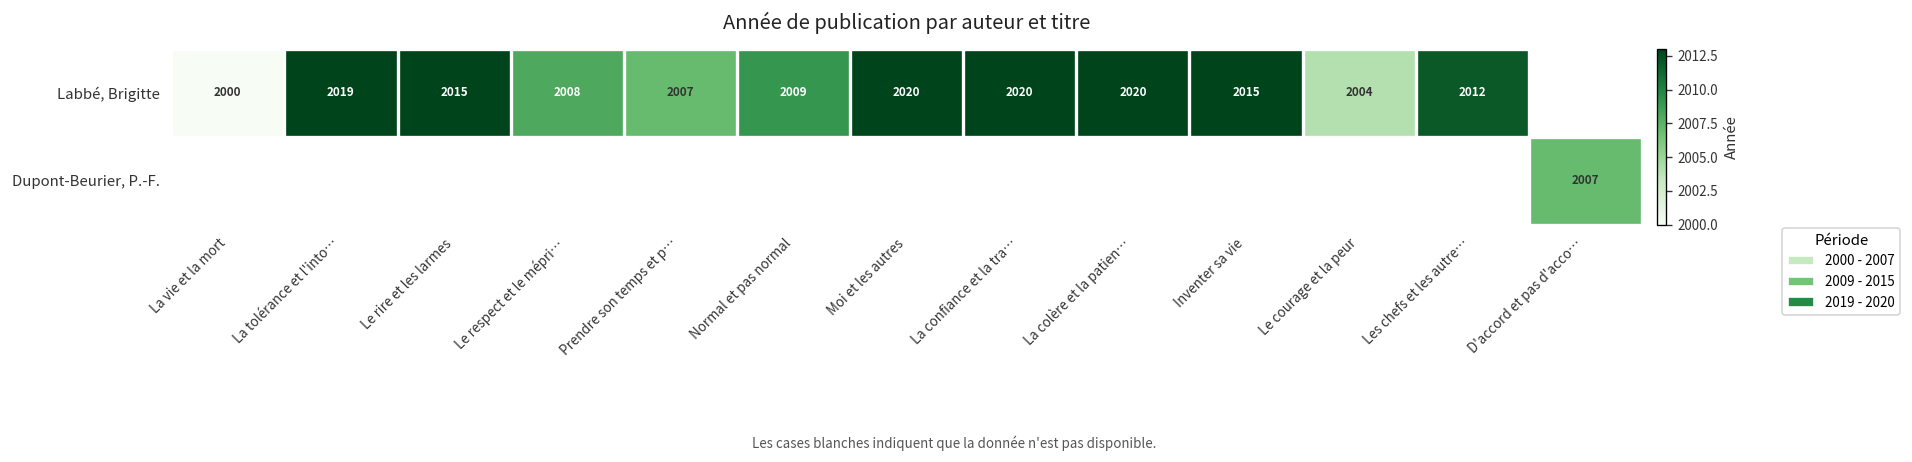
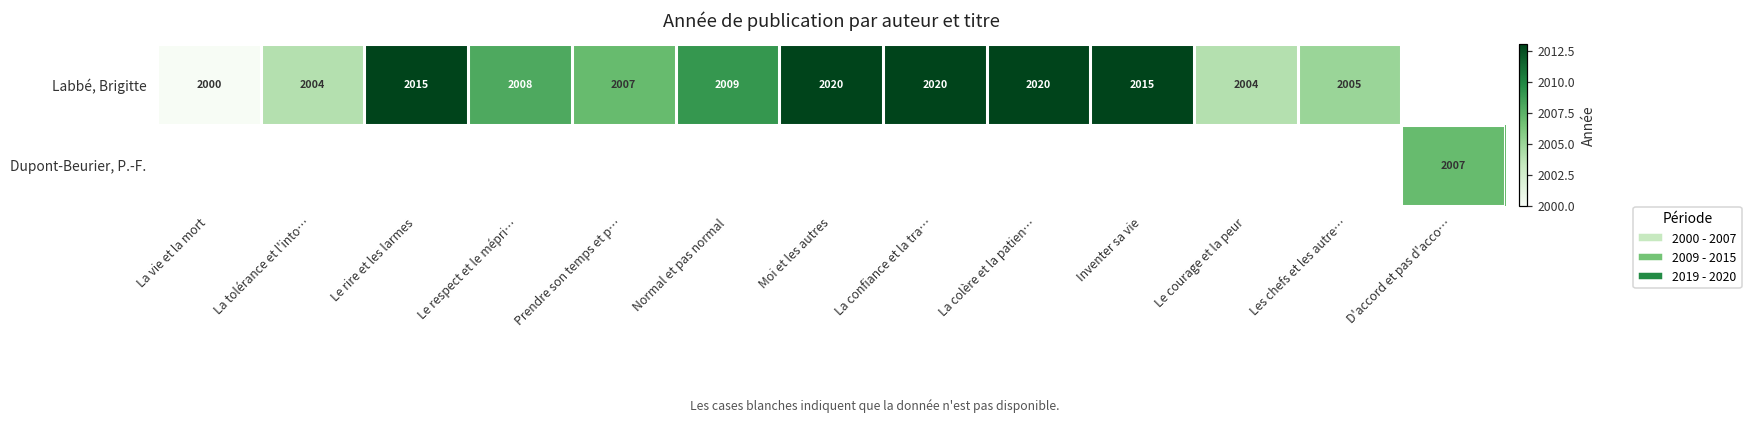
  {
    "Labbé, Brigitte": {
      "La vie et la mort": 2000,
-     "La tolérance et l'into…": 2019,
+     "La tolérance et l'into…": 2004,
      "Le rire et les larmes": 2015,
      "Le respect et le mépri…": 2008,
      "Prendre son temps et p…": 2007,
      "Normal et pas normal": 2009,
      "Moi et les autres": 2020,
      "La confiance et la tra…": 2020,
      "La colère et la patien…": 2020,
      "Inventer sa vie": 2015,
      "Le courage et la peur": 2004,
-     "Les chefs et les autre…": 2012
+     "Les chefs et les autre…": 2005
    },
    "Dupont-Beurier, P.-F.": {
      "D'accord et pas d'acco…": 2007
    }
  }
